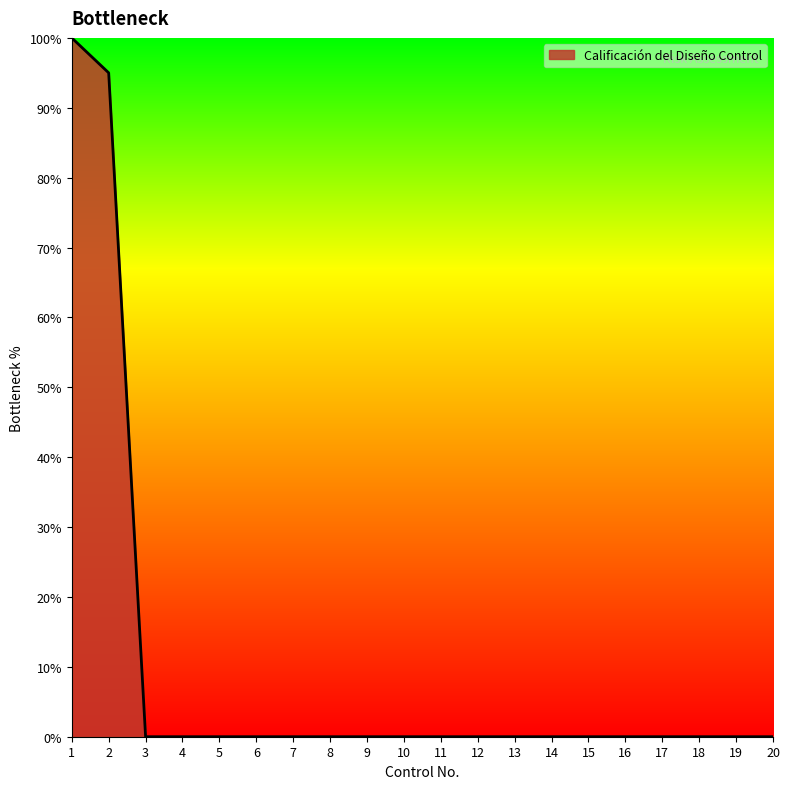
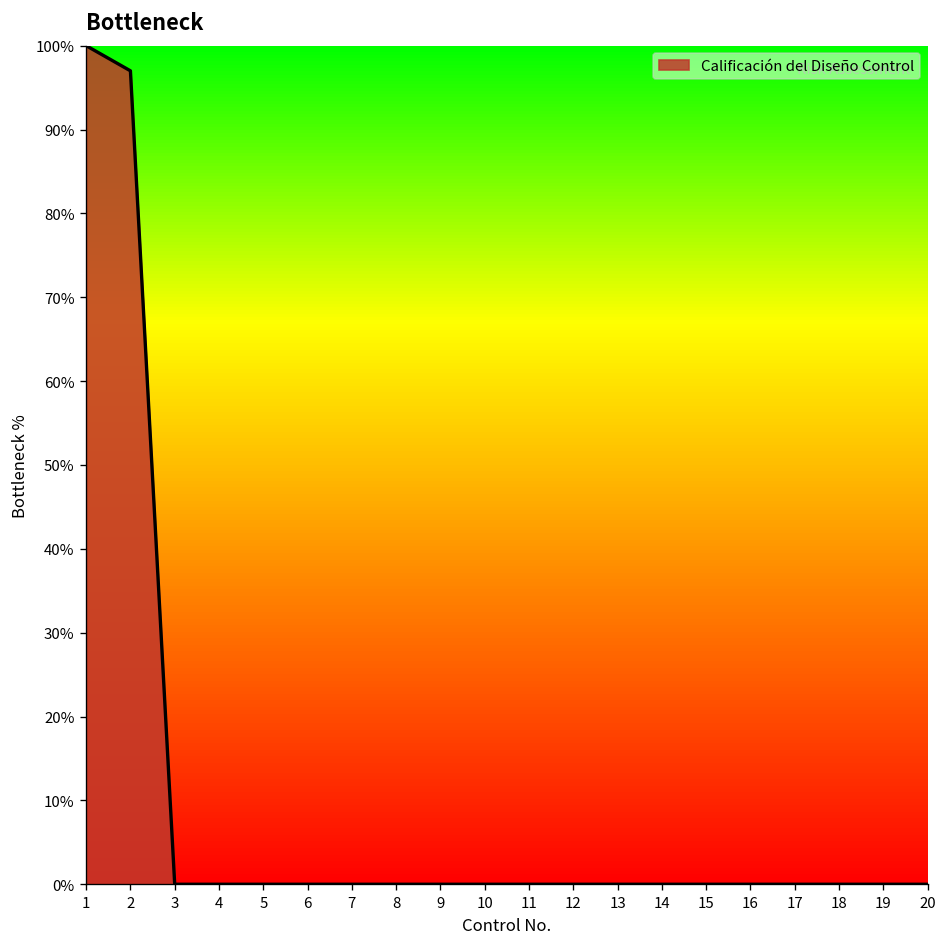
  {
    "1": "100%",
-   "2": "95%",
+   "2": "97%",
    "3": "0%",
    "4": "0%",
    "5": "0%",
    "6": "0%",
    "7": "0%",
    "8": "0%",
    "9": "0%",
    "10": "0%",
    "11": "0%",
    "12": "0%",
    "13": "0%",
    "14": "0%",
    "15": "0%",
    "16": "0%",
    "17": "0%",
    "18": "0%",
    "19": "0%",
    "20": "0%"
  }
